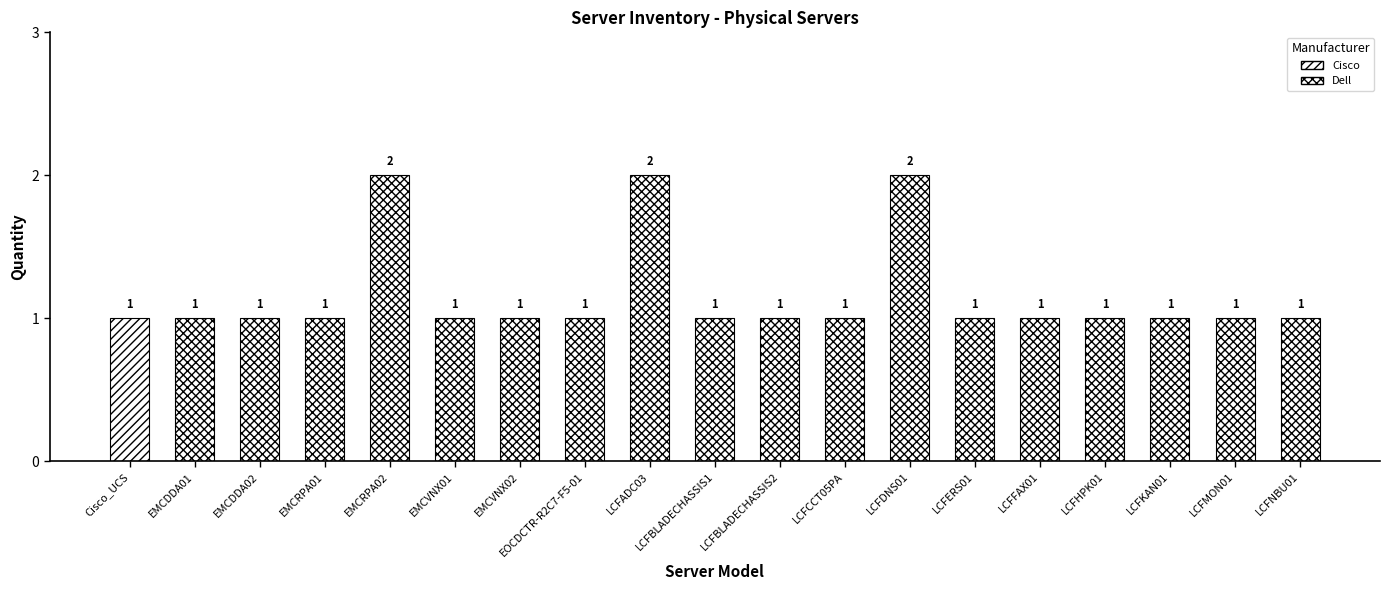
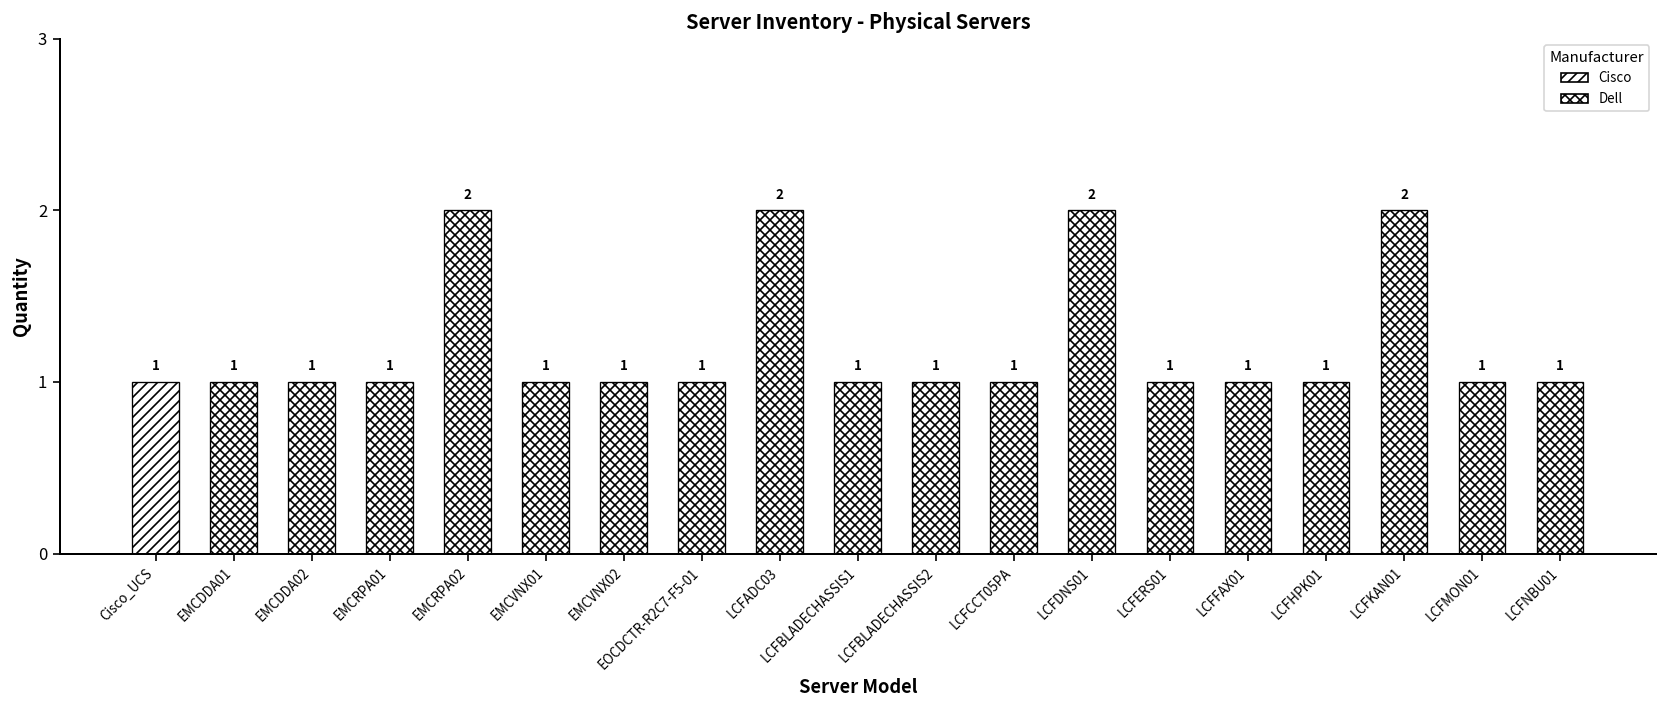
  {
    "Cisco_UCS": 1,
    "EMCDDA01": 1,
    "EMCDDA02": 1,
    "EMCRPA01": 1,
    "EMCRPA02": 2,
    "EMCVNX01": 1,
    "EMCVNX02": 1,
    "EOCDCTR-R2C7-F5-01": 1,
    "LCFADC03": 2,
    "LCFBLADECHASSIS1": 1,
    "LCFBLADECHASSIS2": 1,
    "LCFCCT05PA": 1,
    "LCFDNS01": 2,
    "LCFERS01": 1,
    "LCFFAX01": 1,
    "LCFHPK01": 1,
-   "LCFKAN01": 1,
+   "LCFKAN01": 2,
    "LCFMON01": 1,
    "LCFNBU01": 1
  }
